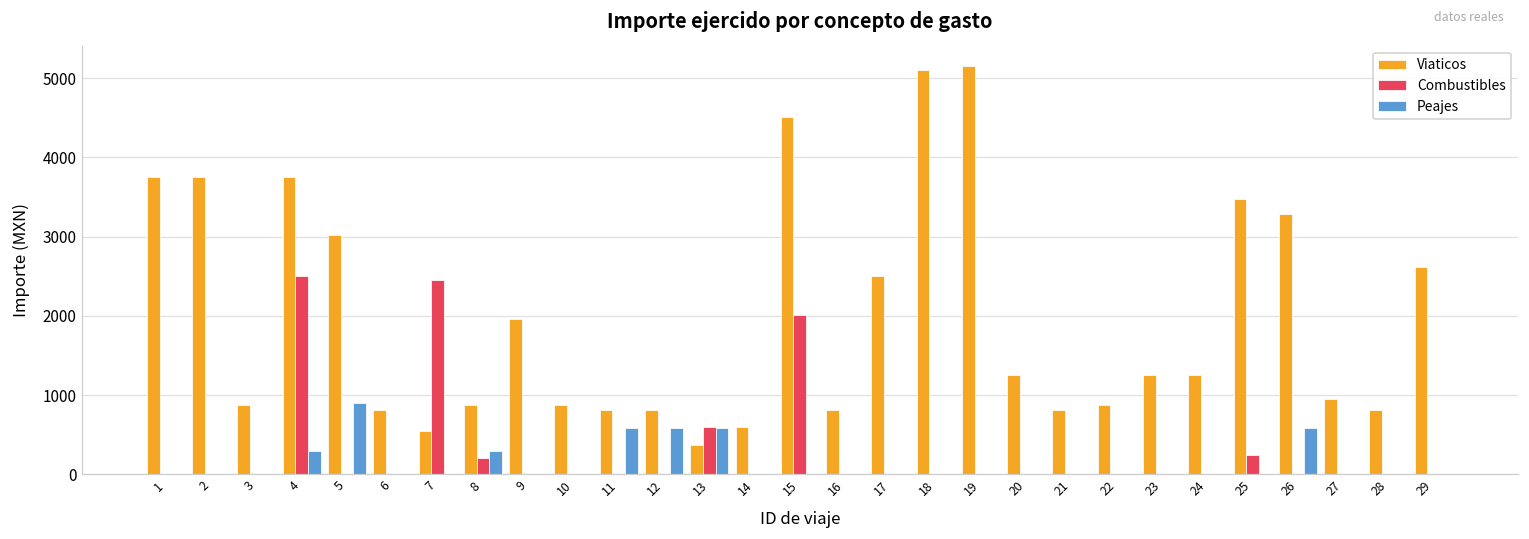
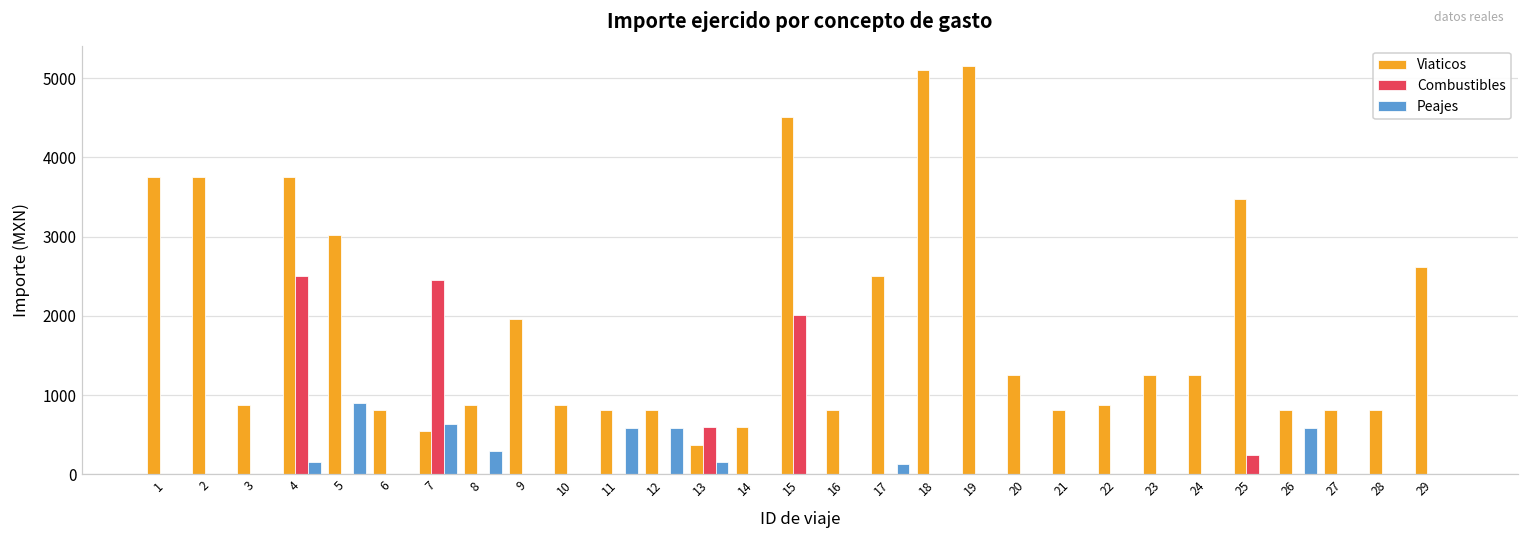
  {
    "Viaticos": {
      "1": 3800,
      "2": 3800,
      "3": 900,
      "4": 3800,
      "5": 3000,
      "6": 800,
      "7": 500,
      "8": 900,
      "9": 2000,
      "10": 900,
      "11": 800,
      "12": 800,
      "13": 400,
      "14": 600,
      "15": 4500,
      "16": 800,
      "17": 2500,
      "18": 5100,
      "19": 5200,
      "20": 1300,
      "21": 800,
      "22": 900,
      "23": 1300,
      "24": 1300,
      "25": 3500,
-     "26": 3300,
-     "27": 1000,
+     "26": 800,
+     "27": 800,
      "28": 800,
      "29": 2600
    },
    "Combustibles": {
      "1": 0,
      "2": 0,
      "3": 0,
      "4": 2500,
      "5": 0,
      "6": 0,
      "7": 2400,
-     "8": 200,
+     "8": 0,
      "9": 0,
      "10": 0,
      "11": 0,
      "12": 0,
      "13": 600,
      "14": 0,
      "15": 2000,
      "16": 0,
      "17": 0,
      "18": 0,
      "19": 0,
      "20": 0,
      "21": 0,
      "22": 0,
      "23": 0,
      "24": 0,
      "25": 200,
      "26": 0,
      "27": 0,
      "28": 0,
      "29": 0
    },
    "Peajes": {
      "1": 0,
      "2": 0,
      "3": 0,
-     "4": 300,
+     "4": 200,
      "5": 900,
      "6": 0,
-     "7": 0,
+     "7": 600,
      "8": 300,
      "9": 0,
      "10": 0,
      "11": 600,
      "12": 600,
-     "13": 600,
+     "13": 200,
      "14": 0,
      "15": 0,
      "16": 0,
-     "17": 0,
+     "17": 100,
      "18": 0,
      "19": 0,
      "20": 0,
      "21": 0,
      "22": 0,
      "23": 0,
      "24": 0,
      "25": 0,
      "26": 600,
      "27": 0,
      "28": 0,
      "29": 0
    }
  }
